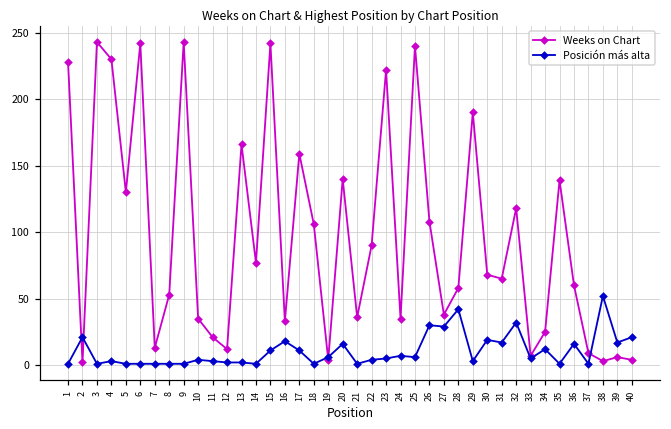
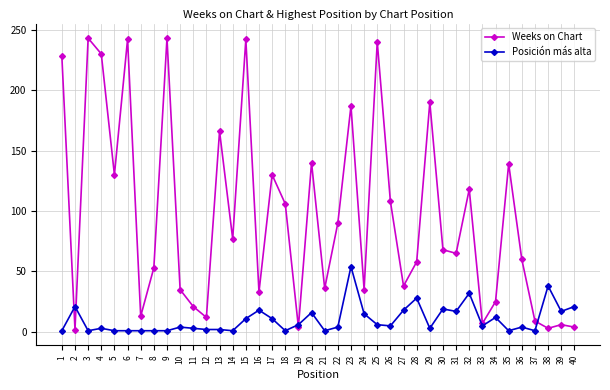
  {
    "Weeks on Chart": {
      "1": 228,
      "2": 2,
      "3": 243,
      "4": 230,
      "5": 130,
      "6": 242,
      "7": 13,
      "8": 53,
      "9": 243,
      "10": 35,
      "11": 21,
      "12": 12,
      "13": 166,
      "14": 77,
      "15": 242,
      "16": 33,
-     "17": 159,
+     "17": 130,
      "18": 106,
      "20": 140,
      "21": 36,
      "22": 90,
-     "23": 222,
+     "23": 187,
      "24": 35,
      "25": 240,
      "26": 108,
      "27": 38,
      "28": 58,
      "29": 190,
      "30": 68,
      "31": 65,
      "32": 118,
      "34": 25,
      "35": 139,
      "36": 60,
      "37": 9,
      "38": 3,
      "39": 6,
      "40": 4
    },
    "Posición más alta": {
      "1": 1,
      "2": 21,
      "3": 1,
      "4": 3,
      "5": 1,
      "6": 1,
      "7": 1,
      "8": 1,
      "9": 1,
      "10": 4,
      "11": 3,
      "12": 2,
      "13": 2,
      "14": 1,
      "15": 11,
      "16": 18,
      "17": 11,
      "18": 1,
      "20": 16,
      "21": 1,
      "22": 4,
-     "23": 5,
-     "24": 7,
+     "23": 54,
+     "24": 15,
      "25": 6,
-     "26": 30,
-     "27": 29,
-     "28": 42,
+     "26": 5,
+     "27": 18,
+     "28": 28,
      "29": 3,
      "30": 19,
      "31": 17,
      "32": 32,
      "34": 12,
      "35": 1,
-     "36": 16,
+     "36": 4,
      "37": 1,
-     "38": 52,
+     "38": 38,
      "39": 17,
      "40": 21
    }
  }
